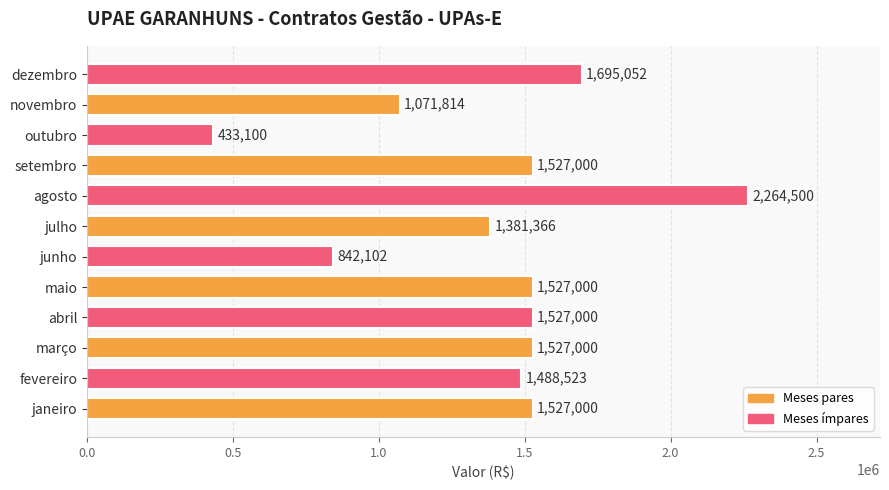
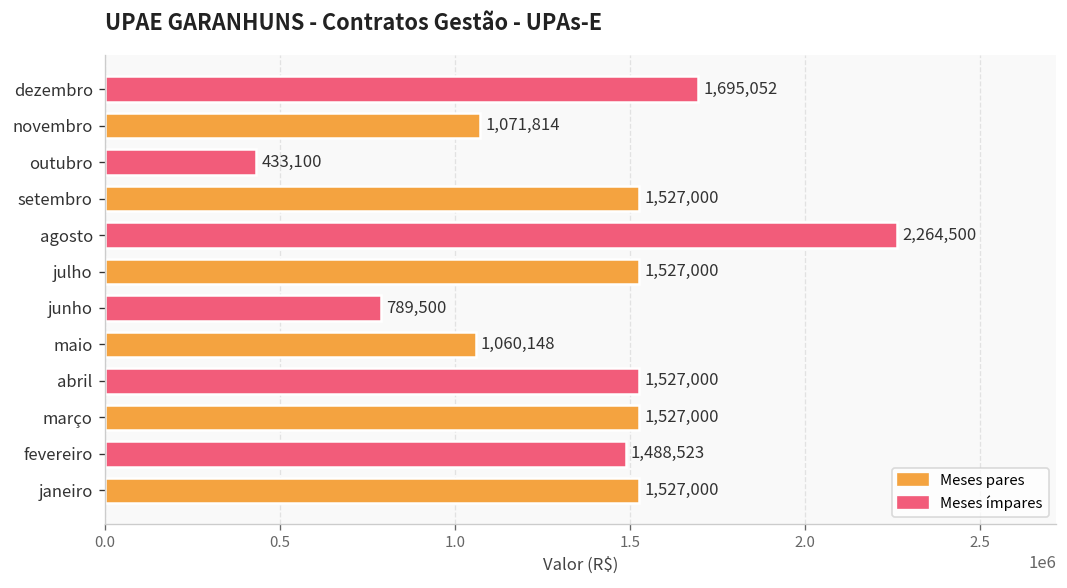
  {
    "dezembro": "1,695,052",
    "novembro": "1,071,814",
    "outubro": "433,100",
    "setembro": "1,527,000",
    "agosto": "2,264,500",
-   "julho": "1,381,366",
-   "junho": "842,102",
-   "maio": "1,527,000",
+   "julho": "1,527,000",
+   "junho": "789,500",
+   "maio": "1,060,148",
    "abril": "1,527,000",
    "março": "1,527,000",
    "fevereiro": "1,488,523",
    "janeiro": "1,527,000"
  }
